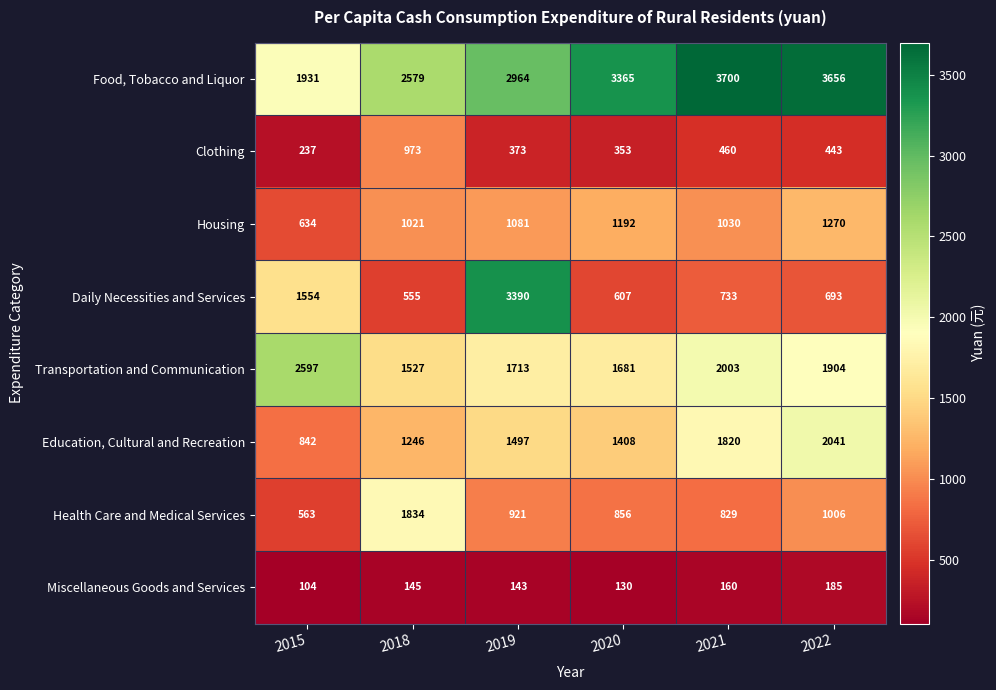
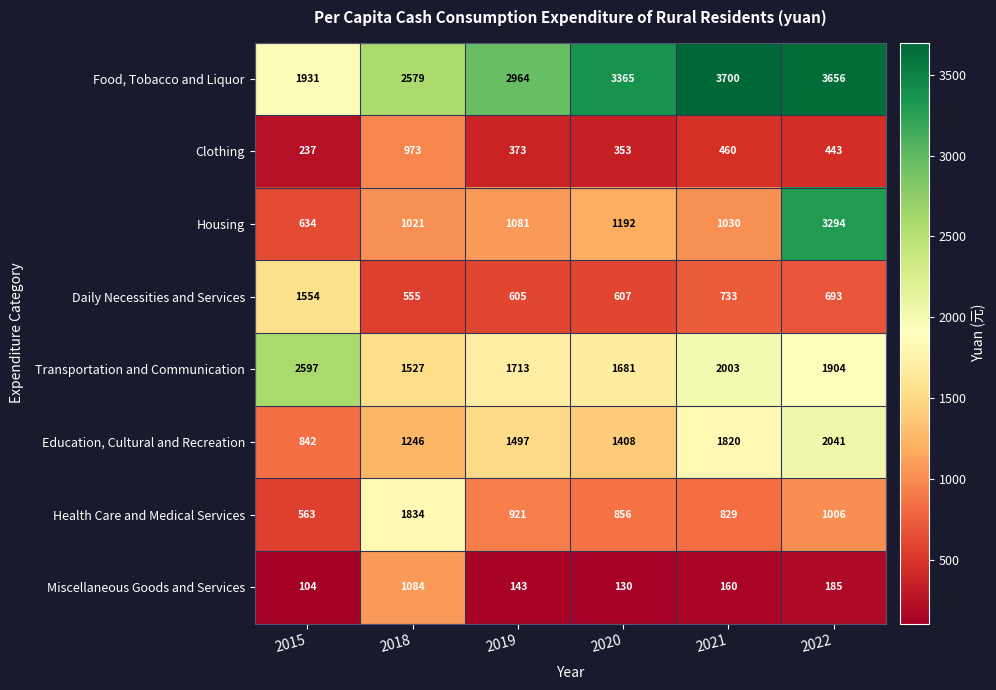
  {
    "Food, Tobacco and Liquor": {
      "2015": 1931,
      "2018": 2579,
      "2019": 2964,
      "2020": 3365,
      "2021": 3700,
      "2022": 3656
    },
    "Clothing": {
      "2015": 237,
      "2018": 973,
      "2019": 373,
      "2020": 353,
      "2021": 460,
      "2022": 443
    },
    "Housing": {
      "2015": 634,
      "2018": 1021,
      "2019": 1081,
      "2020": 1192,
      "2021": 1030,
-     "2022": 1270
+     "2022": 3294
    },
    "Daily Necessities and Services": {
      "2015": 1554,
      "2018": 555,
-     "2019": 3390,
+     "2019": 605,
      "2020": 607,
      "2021": 733,
      "2022": 693
    },
    "Transportation and Communication": {
      "2015": 2597,
      "2018": 1527,
      "2019": 1713,
      "2020": 1681,
      "2021": 2003,
      "2022": 1904
    },
    "Education, Cultural and Recreation": {
      "2015": 842,
      "2018": 1246,
      "2019": 1497,
      "2020": 1408,
      "2021": 1820,
      "2022": 2041
    },
    "Health Care and Medical Services": {
      "2015": 563,
      "2018": 1834,
      "2019": 921,
      "2020": 856,
      "2021": 829,
      "2022": 1006
    },
    "Miscellaneous Goods and Services": {
      "2015": 104,
-     "2018": 145,
+     "2018": 1084,
      "2019": 143,
      "2020": 130,
      "2021": 160,
      "2022": 185
    }
  }
